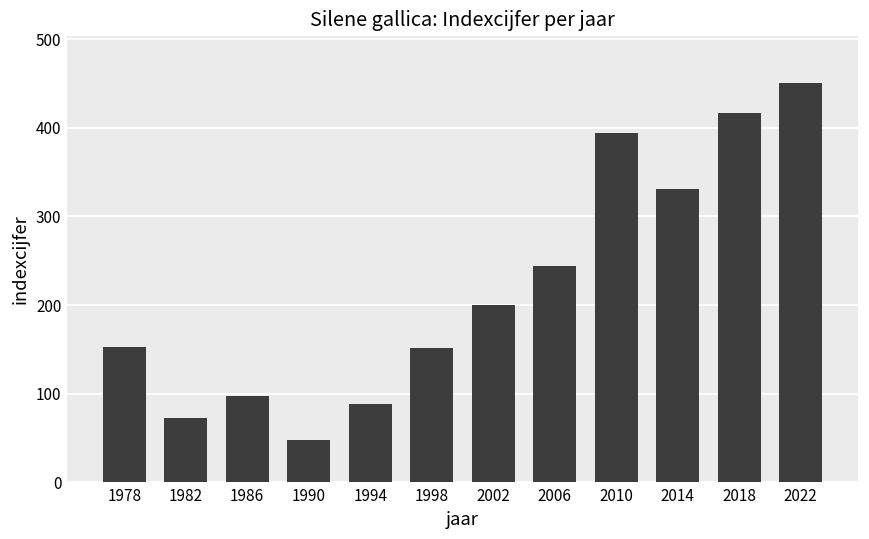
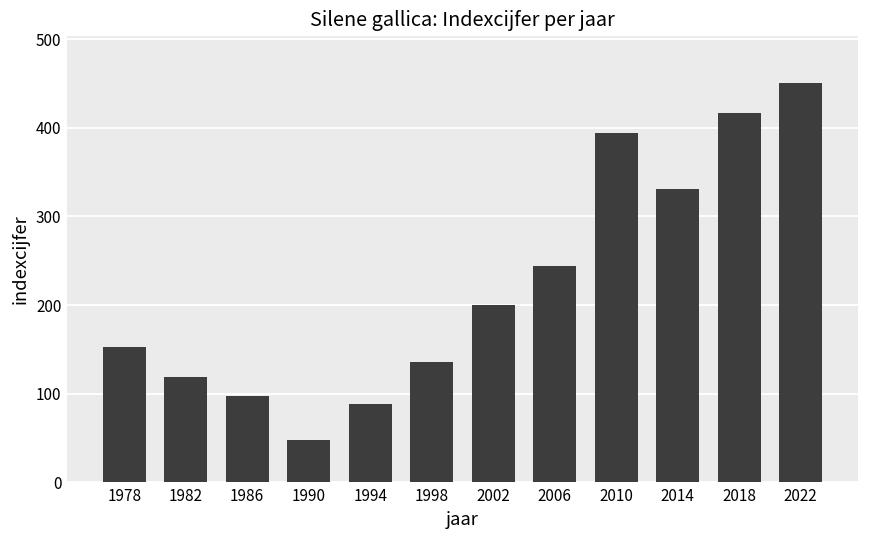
  {
    "1978": 150,
-   "1982": 70,
+   "1982": 120,
    "1986": 100,
    "1990": 50,
    "1994": 90,
-   "1998": 150,
+   "1998": 140,
    "2002": 200,
    "2006": 240,
    "2010": 390,
    "2014": 330,
    "2018": 420,
    "2022": 450
  }
